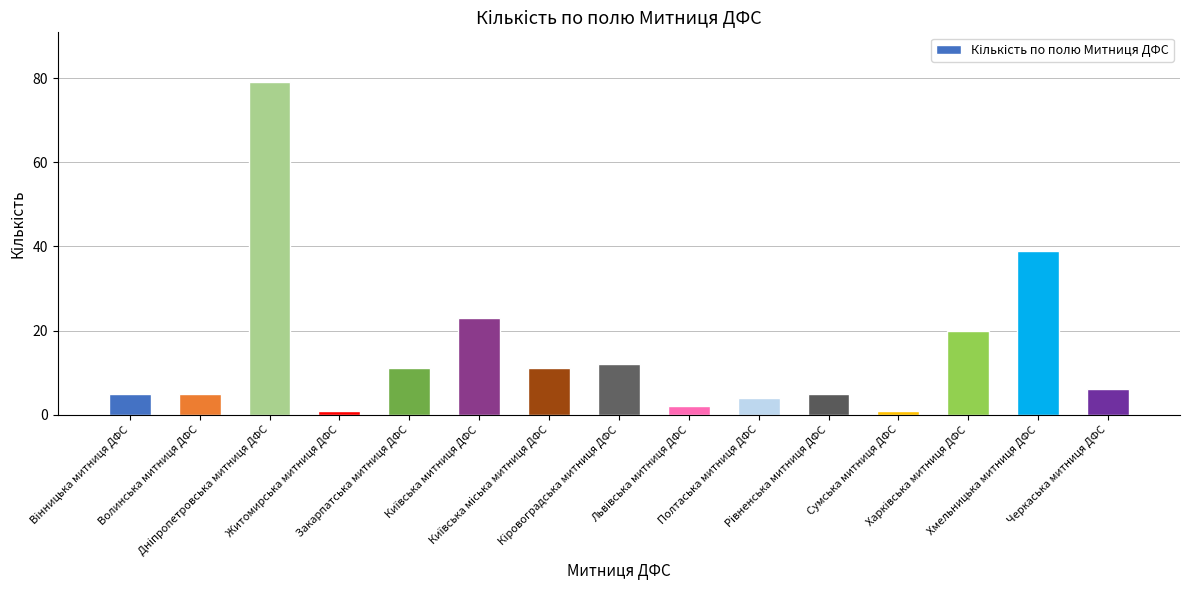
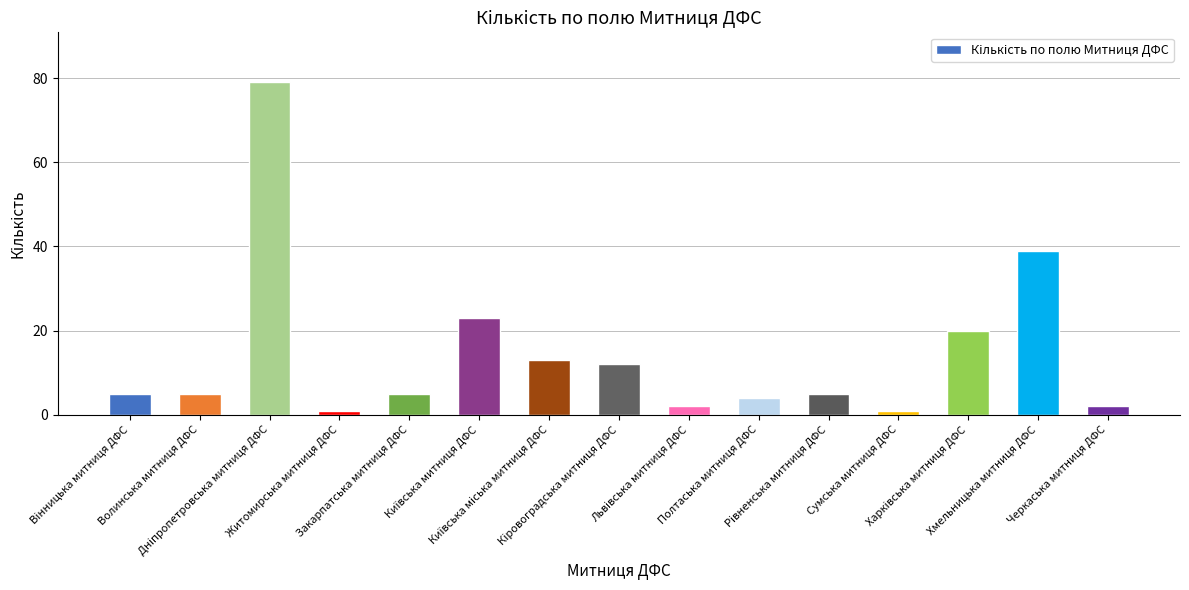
  {
    "Вінницька митниця ДФС": 5,
    "Волинська митниця ДФС": 5,
    "Дніпропетровська митниця ДФС": 79,
    "Житомирська митниця ДФС": 1,
-   "Закарпатська митниця ДФС": 11,
+   "Закарпатська митниця ДФС": 5,
    "Київська митниця ДФС": 23,
-   "Київська міська митниця ДФС": 11,
+   "Київська міська митниця ДФС": 13,
    "Кіровоградська митниця ДФС": 12,
    "Львівська митниця ДФС": 2,
    "Полтаська митниця ДФС": 4,
    "Рівненська митниця ДФС": 5,
    "Сумська митниця ДФС": 1,
    "Харківська митниця ДФС": 20,
    "Хмельницька митниця ДФС": 39,
-   "Черкаська митниця ДФС": 6
+   "Черкаська митниця ДФС": 2
  }
